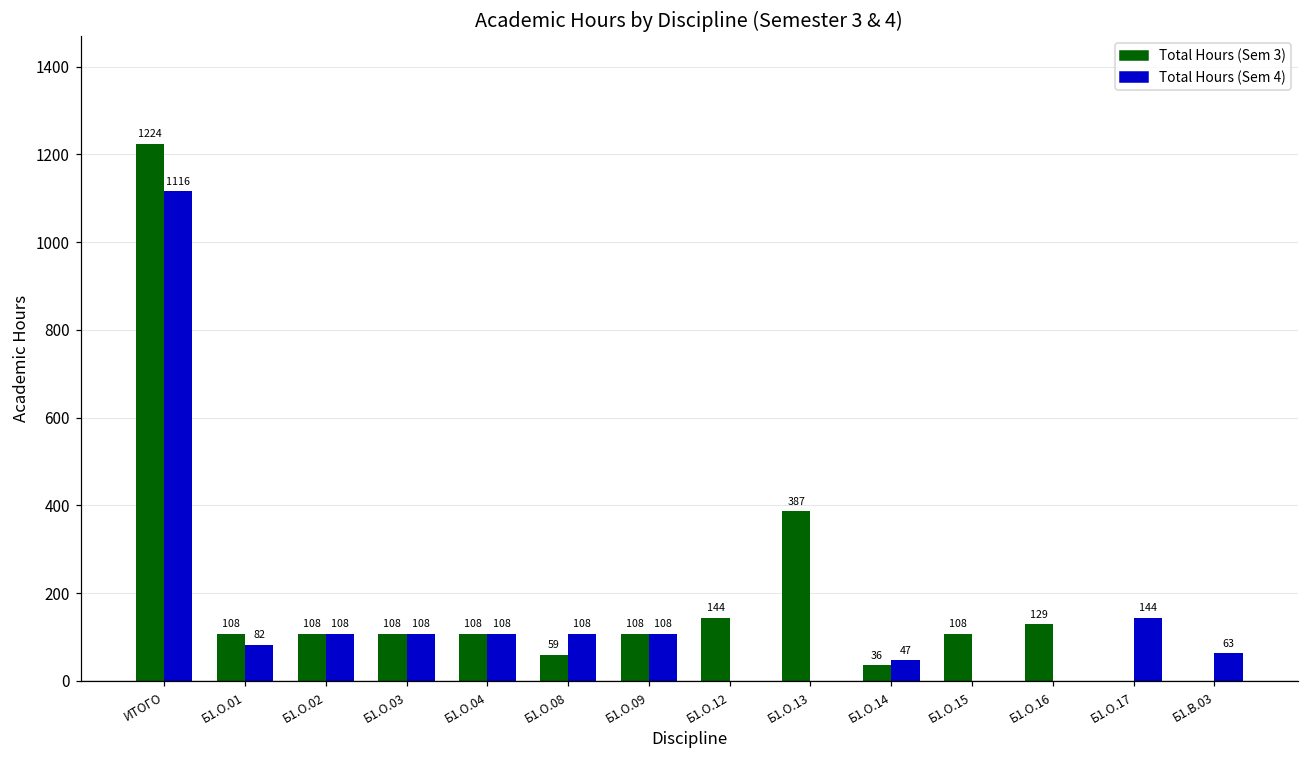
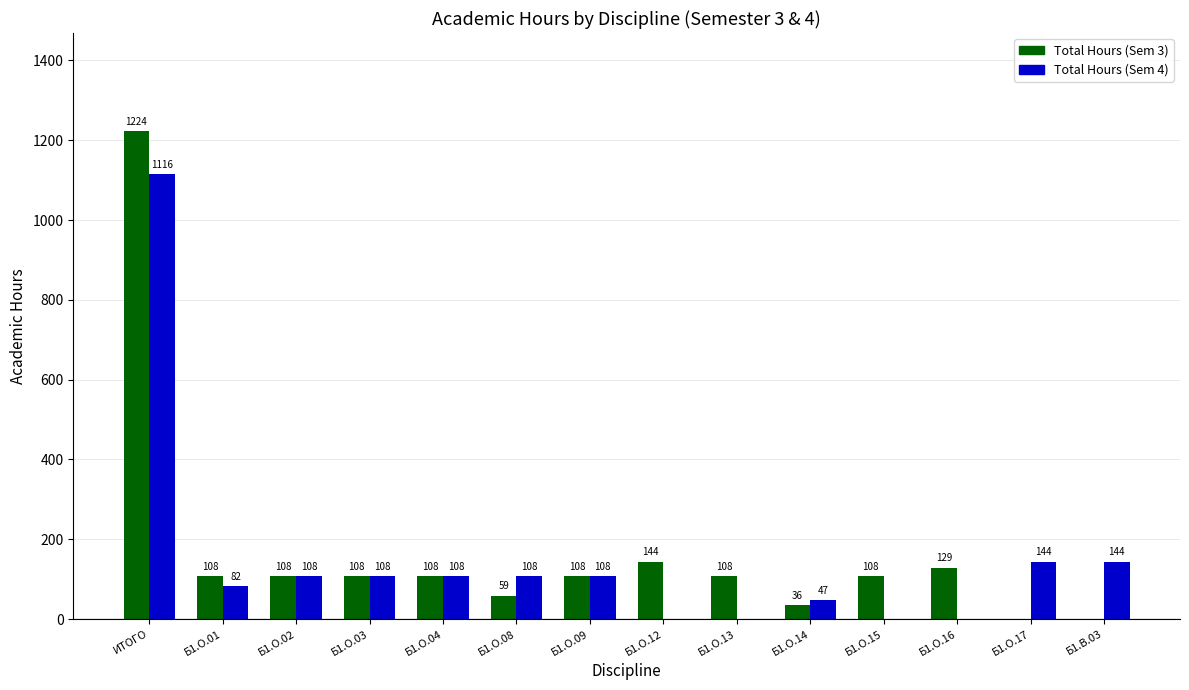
  {
    "Total Hours (Sem 3)": {
      "ИТОГО": 1224,
      "Б1.О.01": 108,
      "Б1.О.02": 108,
      "Б1.О.03": 108,
      "Б1.О.04": 108,
      "Б1.О.08": 59,
      "Б1.О.09": 108,
      "Б1.О.12": 144,
-     "Б1.О.13": 387,
+     "Б1.О.13": 108,
      "Б1.О.14": 36,
      "Б1.О.15": 108,
      "Б1.О.16": 129
    },
    "Total Hours (Sem 4)": {
      "ИТОГО": 1116,
      "Б1.О.01": 82,
      "Б1.О.02": 108,
      "Б1.О.03": 108,
      "Б1.О.04": 108,
      "Б1.О.08": 108,
      "Б1.О.09": 108,
      "Б1.О.14": 47,
      "Б1.О.17": 144,
-     "Б1.В.03": 63
+     "Б1.В.03": 144
    }
  }
